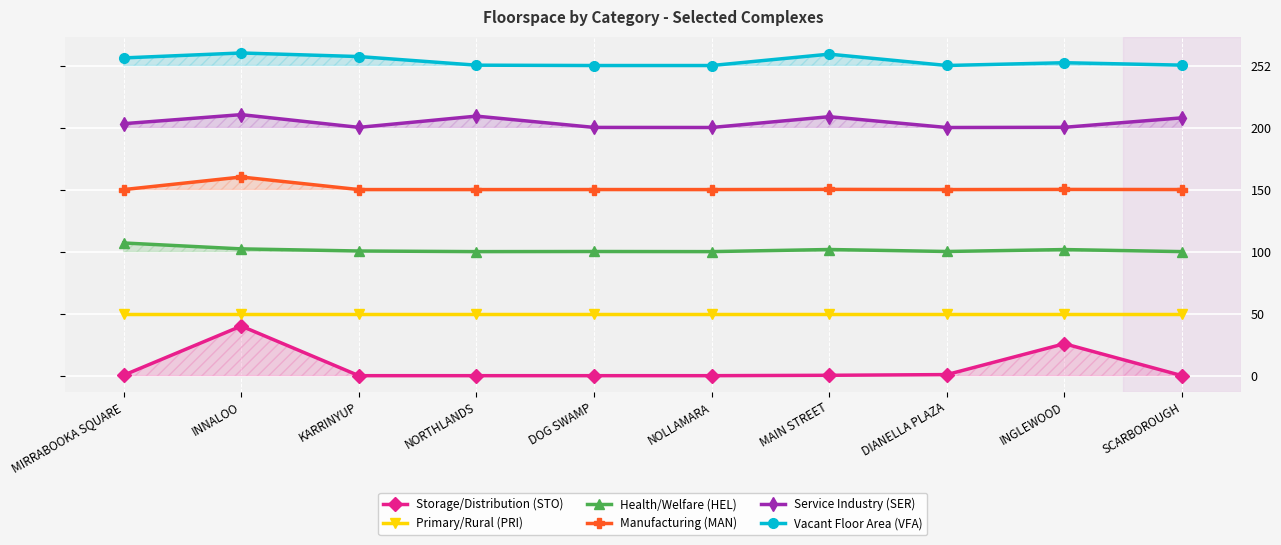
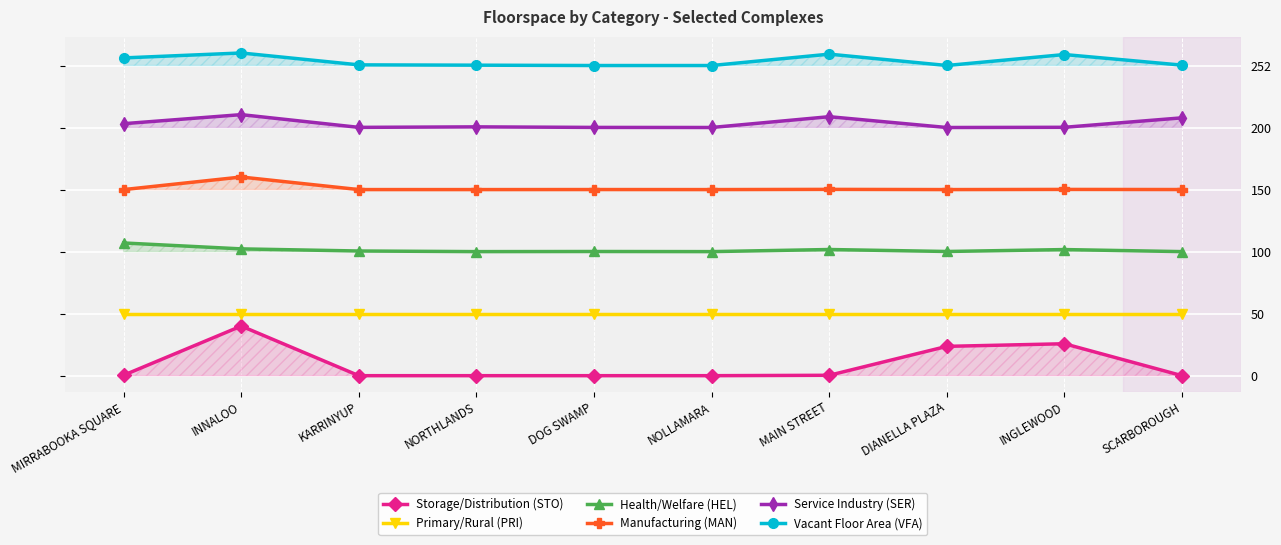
  {
    "Storage/Distribution (STO)": {
      "MIRRABOOKA SQUARE": 0,
      "INNALOO": 40,
      "KARRINYUP": 0,
      "NORTHLANDS": 0,
      "DOG SWAMP": 0,
      "NOLLAMARA": 0,
      "MAIN STREET": 0,
-     "DIANELLA PLAZA": 1,
+     "DIANELLA PLAZA": 24,
      "INGLEWOOD": 26,
      "SCARBOROUGH": 0
    },
    "Primary/Rural (PRI)": {
      "MIRRABOOKA SQUARE": 50,
      "INNALOO": 50,
      "KARRINYUP": 50,
      "NORTHLANDS": 50,
      "DOG SWAMP": 50,
      "NOLLAMARA": 50,
      "MAIN STREET": 50,
      "DIANELLA PLAZA": 50,
      "INGLEWOOD": 50,
      "SCARBOROUGH": 50
    },
    "Health/Welfare (HEL)": {
      "MIRRABOOKA SQUARE": 108,
      "INNALOO": 103,
      "KARRINYUP": 101,
      "NORTHLANDS": 101,
      "DOG SWAMP": 101,
      "NOLLAMARA": 101,
      "MAIN STREET": 103,
      "DIANELLA PLAZA": 101,
      "INGLEWOOD": 102,
      "SCARBOROUGH": 101
    },
    "Manufacturing (MAN)": {
      "MIRRABOOKA SQUARE": 151,
      "INNALOO": 161,
      "KARRINYUP": 151,
      "NORTHLANDS": 151,
      "DOG SWAMP": 151,
      "NOLLAMARA": 151,
      "MAIN STREET": 151,
      "DIANELLA PLAZA": 151,
      "INGLEWOOD": 151,
      "SCARBOROUGH": 151
    },
    "Service Industry (SER)": {
      "MIRRABOOKA SQUARE": 205,
      "INNALOO": 212,
      "KARRINYUP": 202,
-     "NORTHLANDS": 211,
+     "NORTHLANDS": 202,
      "DOG SWAMP": 202,
      "NOLLAMARA": 202,
      "MAIN STREET": 210,
      "DIANELLA PLAZA": 202,
      "INGLEWOOD": 202,
      "SCARBOROUGH": 210
    },
    "Vacant Floor Area (VFA)": {
      "MIRRABOOKA SQUARE": 258,
      "INNALOO": 262,
-     "KARRINYUP": 259,
+     "KARRINYUP": 253,
      "NORTHLANDS": 252,
      "DOG SWAMP": 252,
      "NOLLAMARA": 252,
      "MAIN STREET": 261,
      "DIANELLA PLAZA": 252,
-     "INGLEWOOD": 254,
+     "INGLEWOOD": 261,
      "SCARBOROUGH": 252
    }
  }
